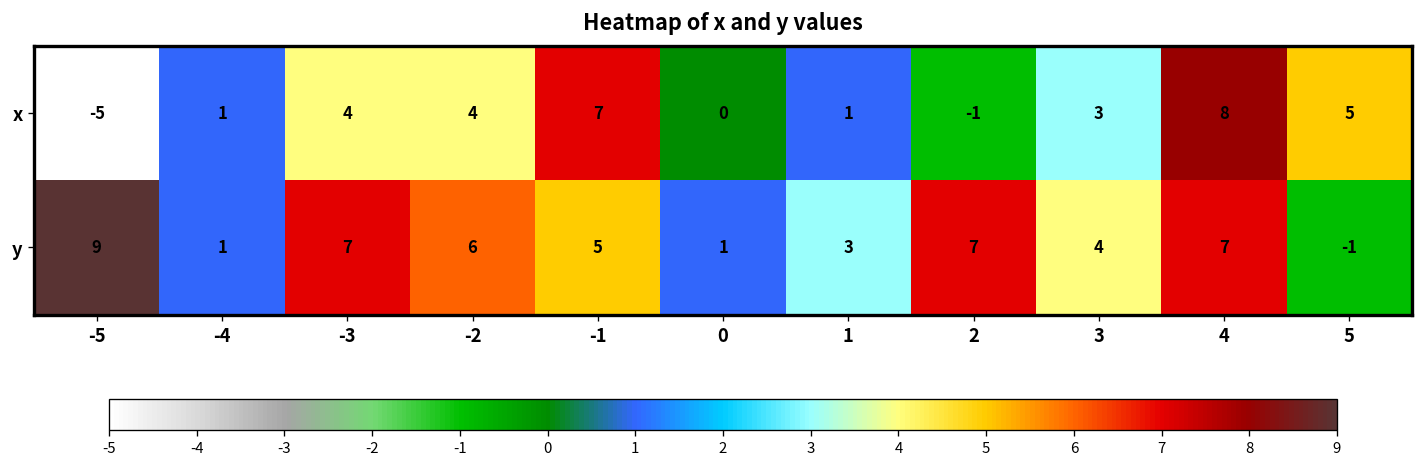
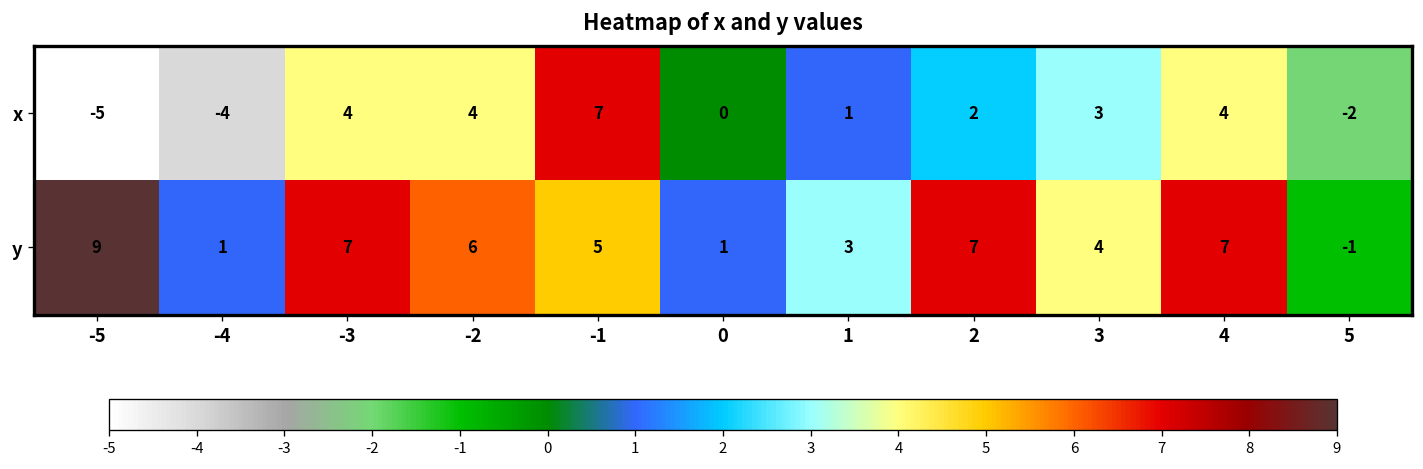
  {
    "x": {
      "-5": -5,
-     "-4": 1,
+     "-4": -4,
      "-3": 4,
      "-2": 4,
      "-1": 7,
      "0": 0,
      "1": 1,
-     "2": -1,
+     "2": 2,
      "3": 3,
-     "4": 8,
-     "5": 5
+     "4": 4,
+     "5": -2
    },
    "y": {
      "-5": 9,
      "-4": 1,
      "-3": 7,
      "-2": 6,
      "-1": 5,
      "0": 1,
      "1": 3,
      "2": 7,
      "3": 4,
      "4": 7,
      "5": -1
    }
  }
